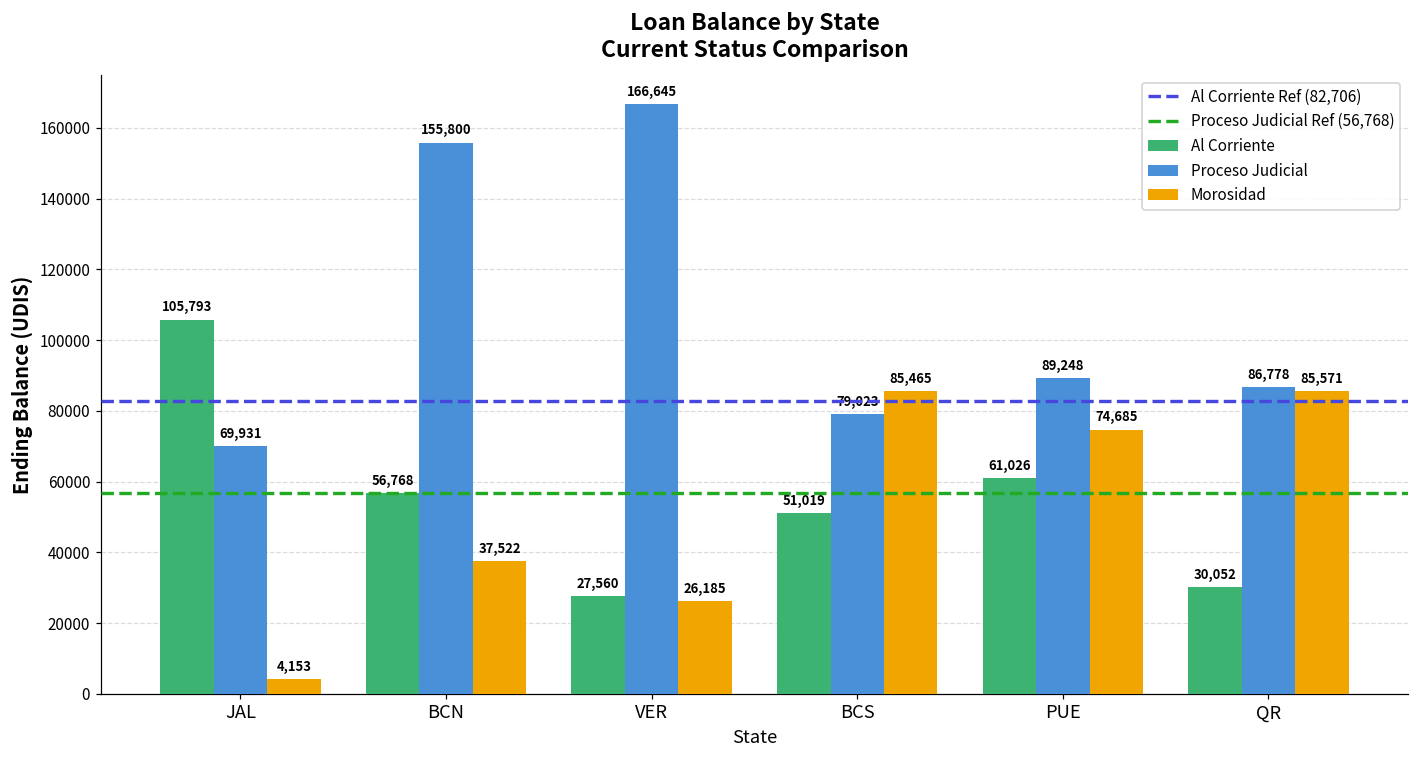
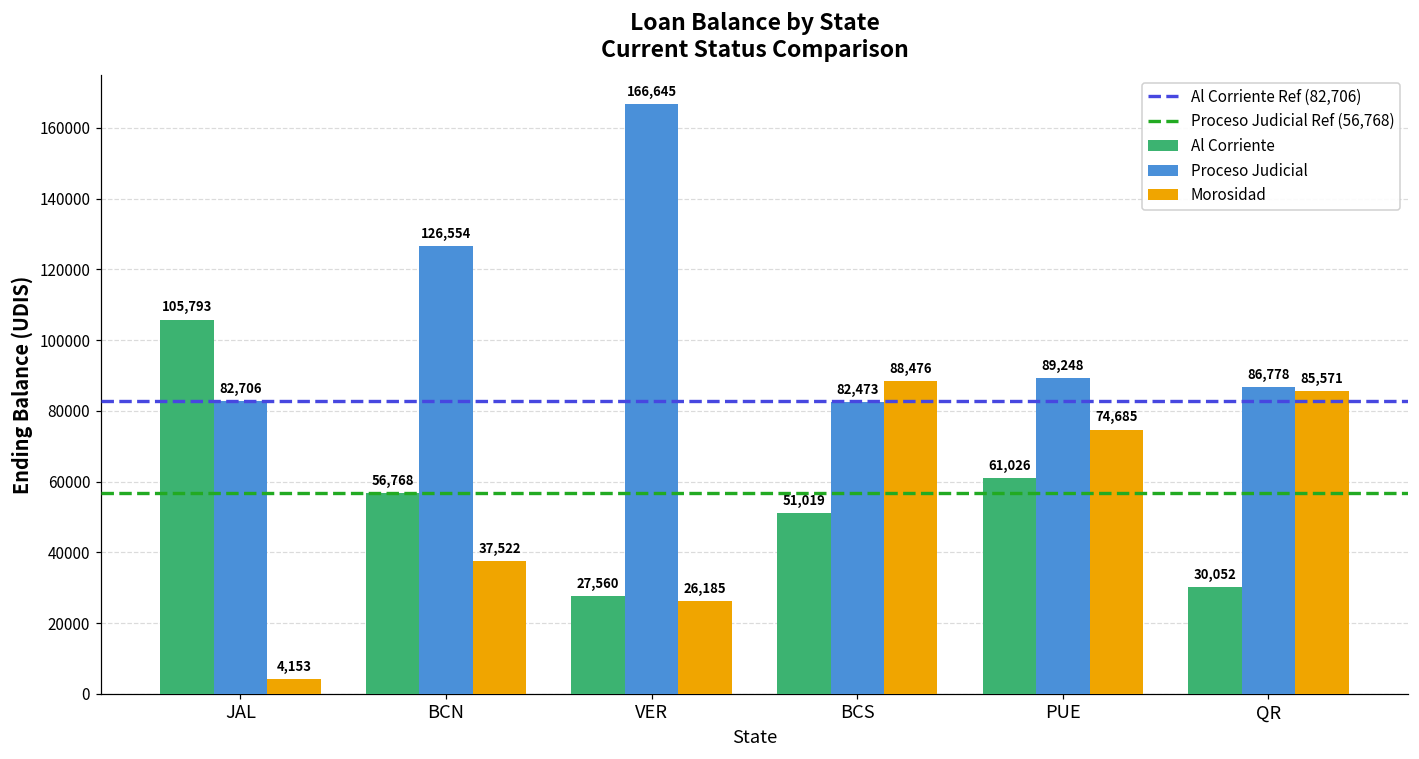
  {
    "Al Corriente": {
      "JAL": "105,793",
      "BCN": "56,768",
      "VER": "27,560",
      "BCS": "51,019",
      "PUE": "61,026",
      "QR": "30,052"
    },
    "Proceso Judicial": {
-     "JAL": "69,931",
-     "BCN": "155,800",
+     "JAL": "82,706",
+     "BCN": "126,554",
      "VER": "166,645",
-     "BCS": "79,023",
+     "BCS": "82,473",
      "PUE": "89,248",
      "QR": "86,778"
    },
    "Morosidad": {
      "JAL": "4,153",
      "BCN": "37,522",
      "VER": "26,185",
-     "BCS": "85,465",
+     "BCS": "88,476",
      "PUE": "74,685",
      "QR": "85,571"
    }
  }
